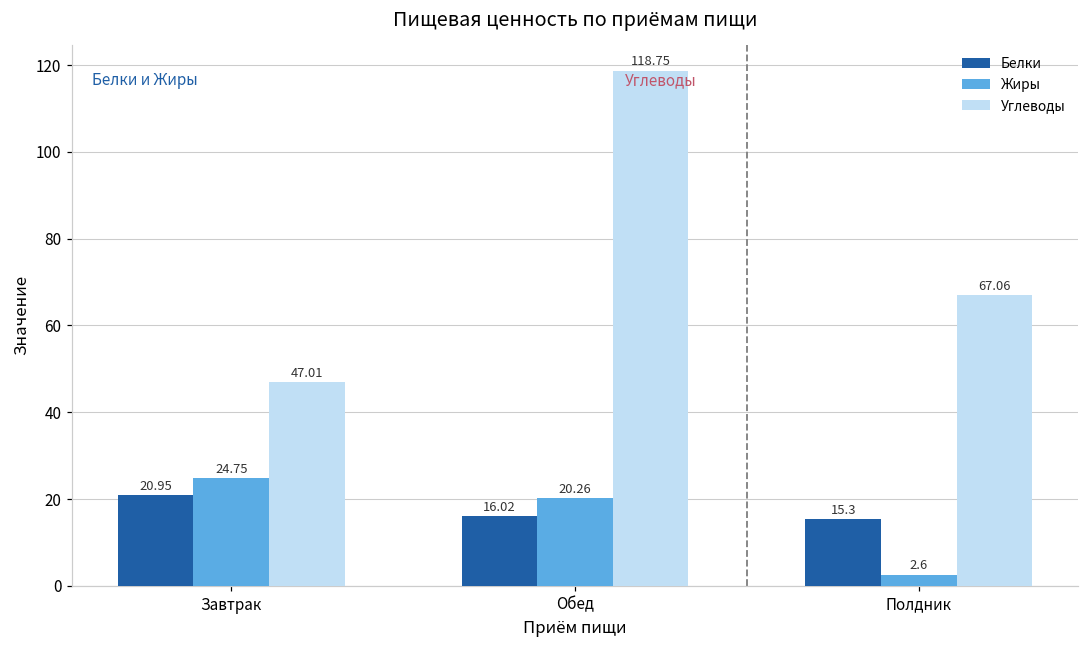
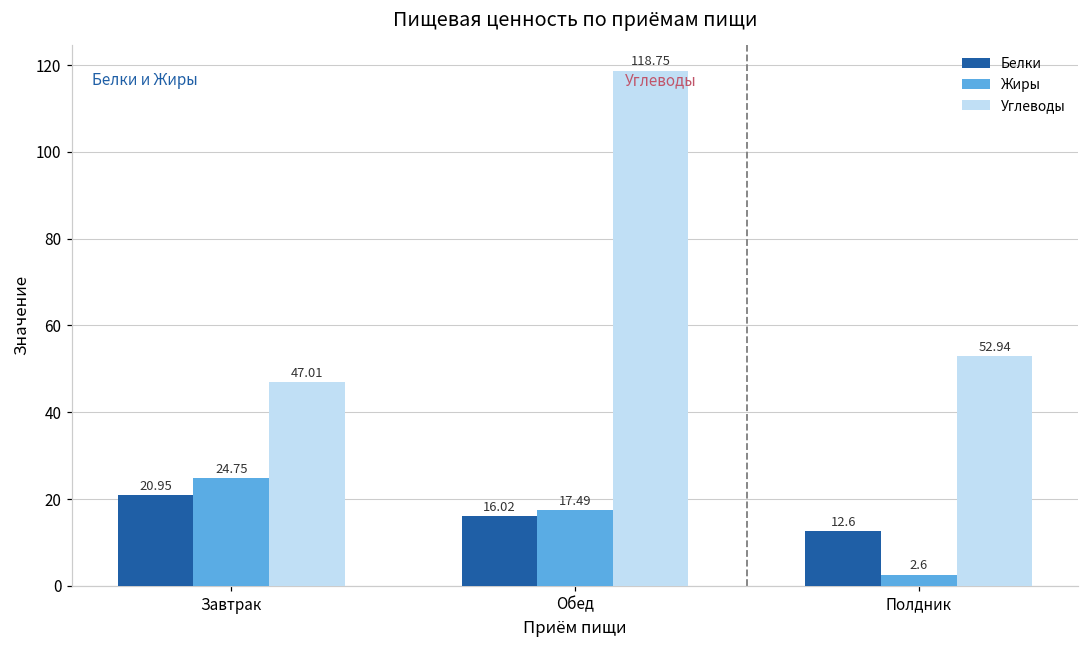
  {
    "Белки": {
      "Завтрак": 20.95,
      "Обед": 16.02,
-     "Полдник": 15.3
+     "Полдник": 12.6
    },
    "Жиры": {
      "Завтрак": 24.75,
-     "Обед": 20.26,
+     "Обед": 17.49,
      "Полдник": 2.6
    },
    "Углеводы": {
      "Завтрак": 47.01,
      "Обед": 118.75,
-     "Полдник": 67.06
+     "Полдник": 52.94
    }
  }
